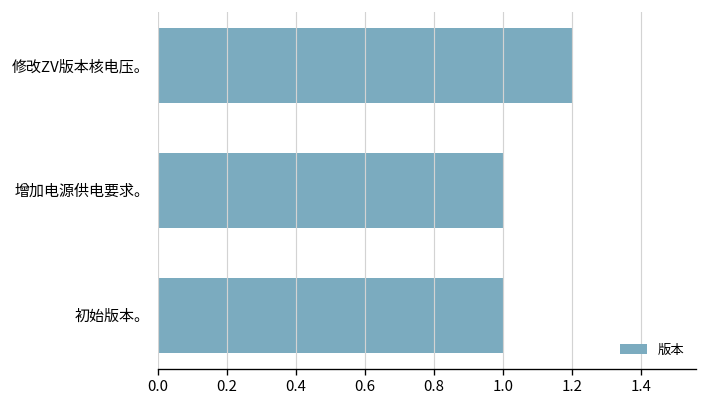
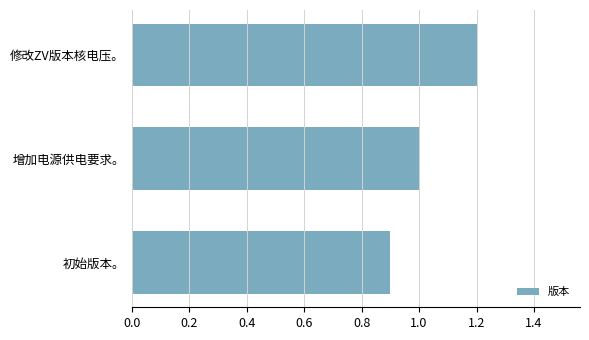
  {
    "修改ZV版本核电压。": 1.2,
    "增加电源供电要求。": 1.0,
-   "初始版本。": 1.0
+   "初始版本。": 0.9
  }
